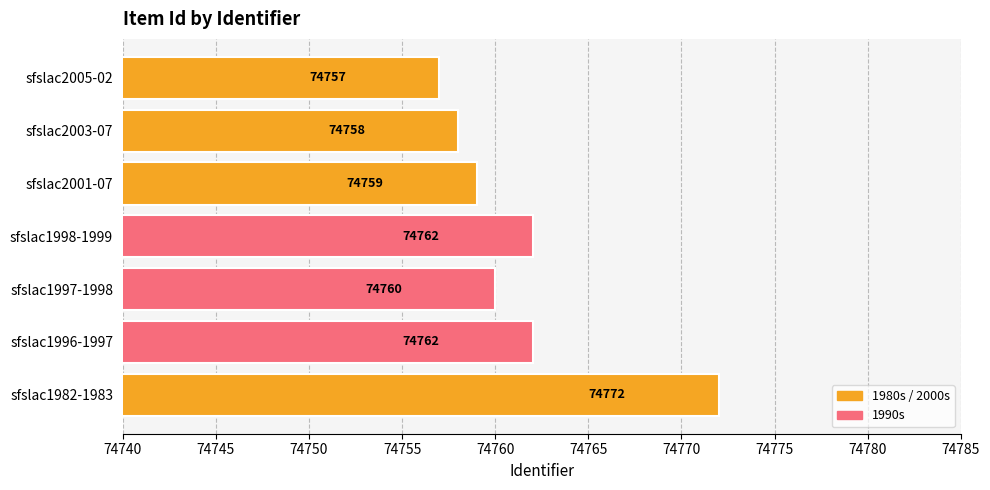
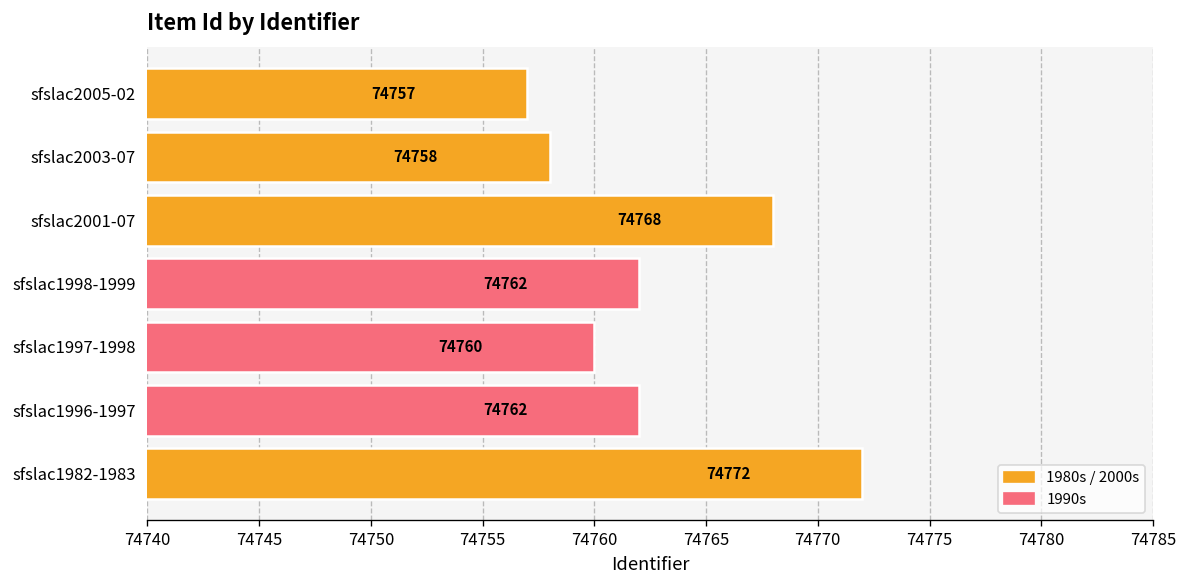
  {
    "sfslac2005-02": 74757,
    "sfslac2003-07": 74758,
-   "sfslac2001-07": 74759,
+   "sfslac2001-07": 74768,
    "sfslac1998-1999": 74762,
    "sfslac1997-1998": 74760,
    "sfslac1996-1997": 74762,
    "sfslac1982-1983": 74772
  }
